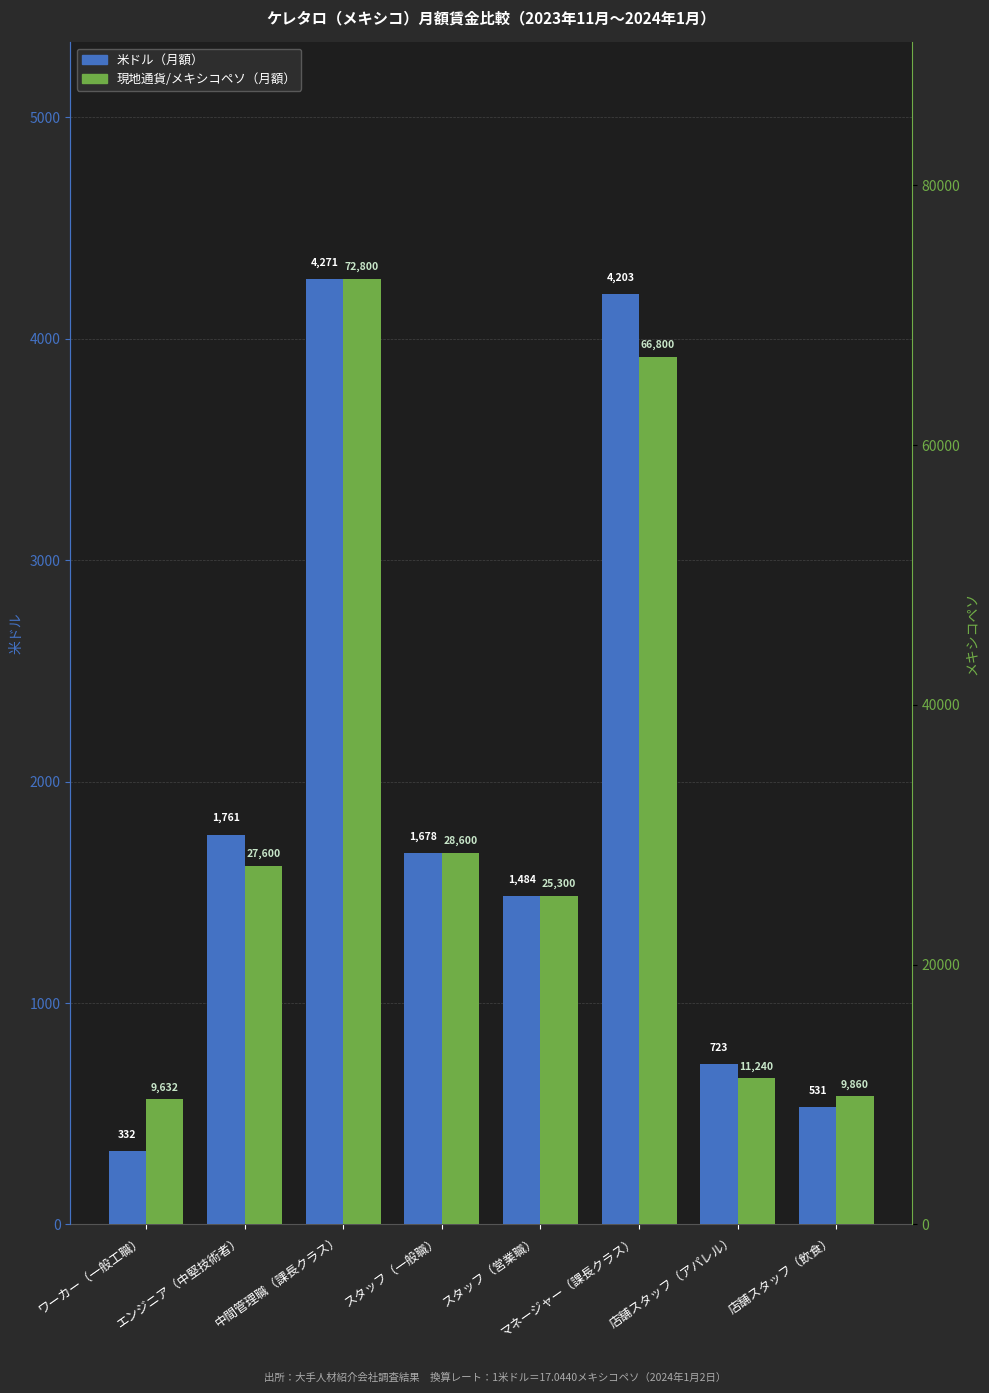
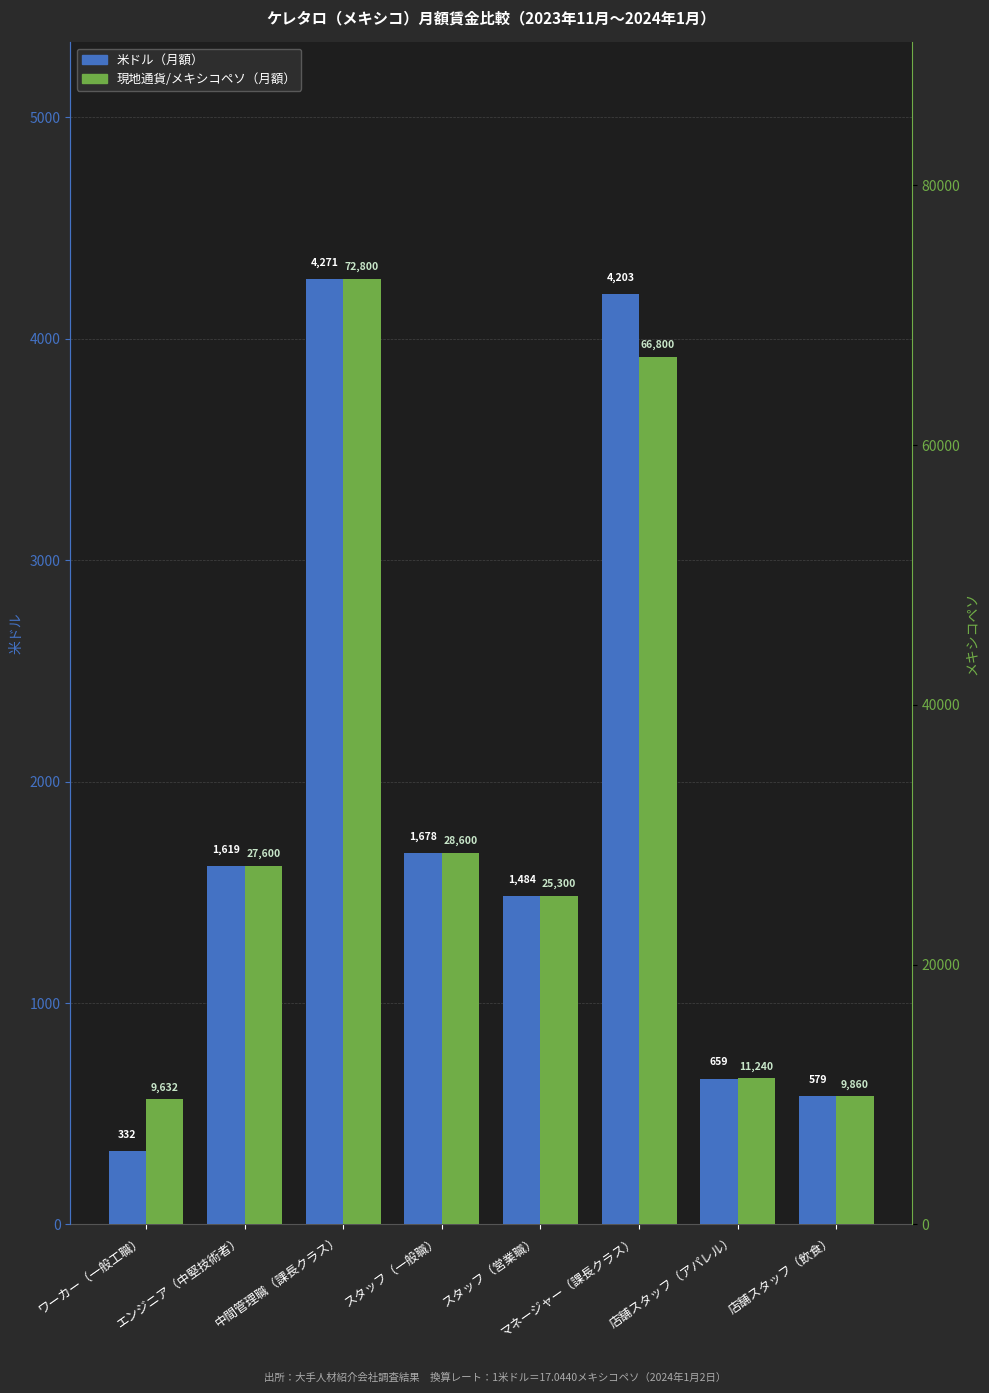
  {
    "米ドル（月額）": {
      "ワーカー（一般工職）": "332",
-     "エンジニア（中堅技術者）": "1,761",
+     "エンジニア（中堅技術者）": "1,619",
      "中間管理職（課長クラス）": "4,271",
      "スタッフ（一般職）": "1,678",
      "スタッフ（営業職）": "1,484",
      "マネージャー（課長クラス）": "4,203",
-     "店舗スタッフ（アパレル）": "723",
-     "店舗スタッフ（飲食）": "531"
+     "店舗スタッフ（アパレル）": "659",
+     "店舗スタッフ（飲食）": "579"
    }
  }
